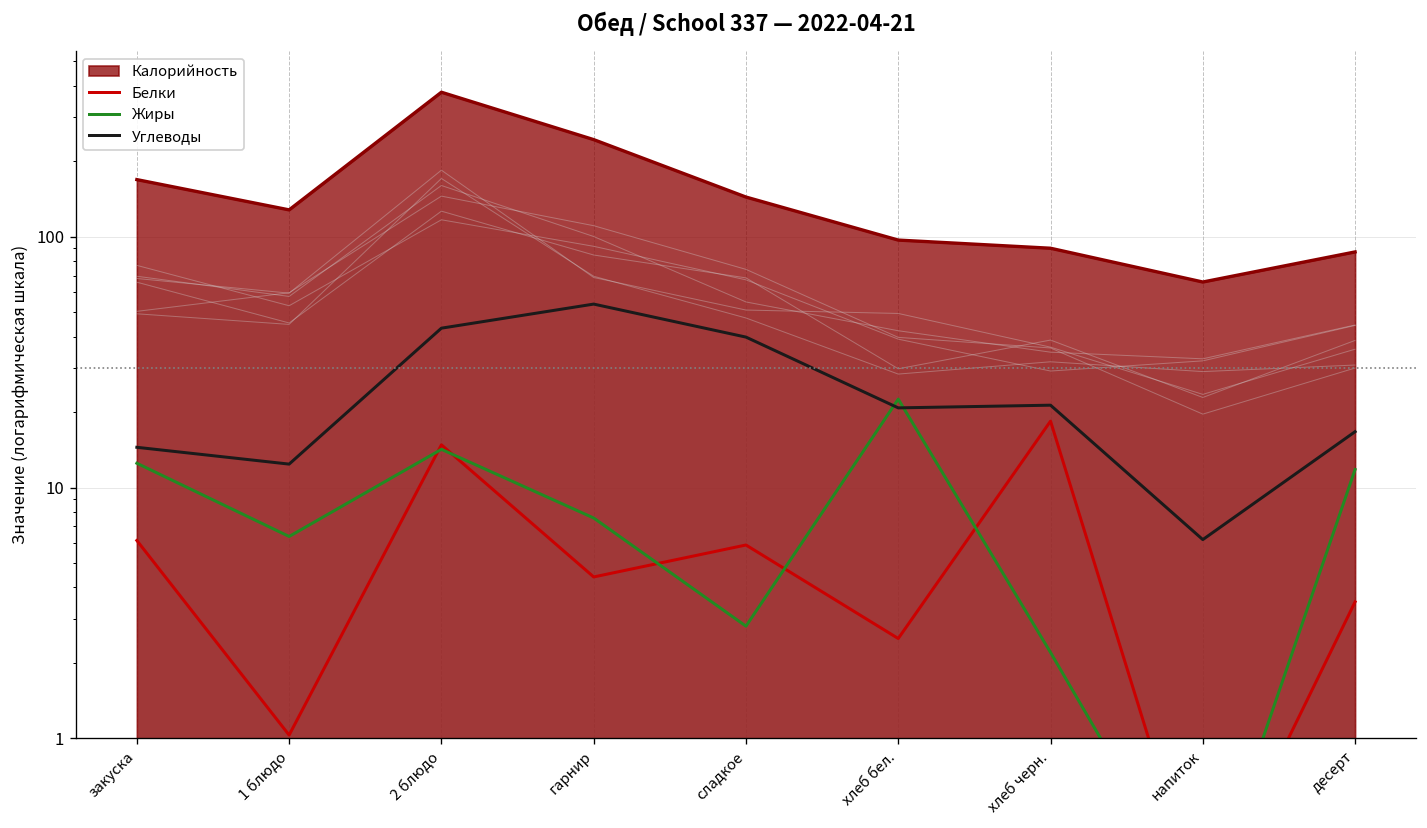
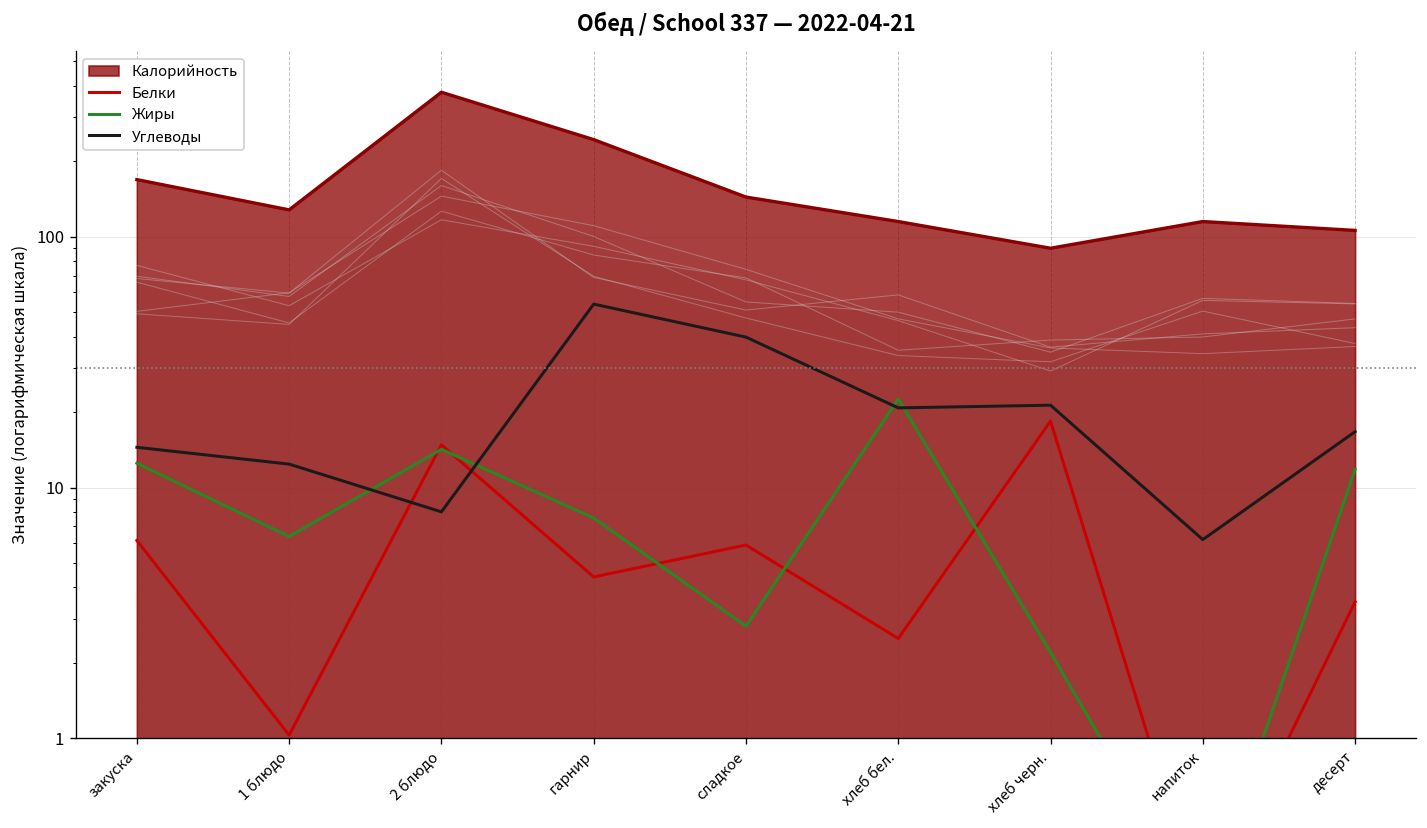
  {
    "Калорийность": {
      "закуска": 170,
      "1 блюдо": 130,
      "2 блюдо": 380,
      "гарнир": 240,
      "сладкое": 140,
-     "хлеб бел.": 100,
+     "хлеб бел.": 120,
      "хлеб черн.": 90,
-     "напиток": 66,
-     "десерт": 87
+     "напиток": 120,
+     "десерт": 110
    },
    "Белки": {
      "закуска": 6.2,
      "1 блюдо": 1.0,
      "2 блюдо": 15,
      "гарнир": 4.4,
      "сладкое": 5.9,
      "хлеб бел.": 2.5,
      "хлеб черн.": 18,
      "десерт": 3.5
    },
    "Жиры": {
      "закуска": 13,
      "1 блюдо": 6.4,
      "2 блюдо": 14,
      "гарнир": 7.6,
      "сладкое": 2.8,
      "хлеб бел.": 23,
      "хлеб черн.": 2.2,
      "десерт": 12
    },
    "Углеводы": {
      "закуска": 14,
      "1 блюдо": 12,
-     "2 блюдо": 43,
+     "2 блюдо": 8.0,
      "гарнир": 54,
      "сладкое": 40,
      "хлеб бел.": 21,
      "хлеб черн.": 21,
      "напиток": 6.2,
      "десерт": 17
    }
  }
